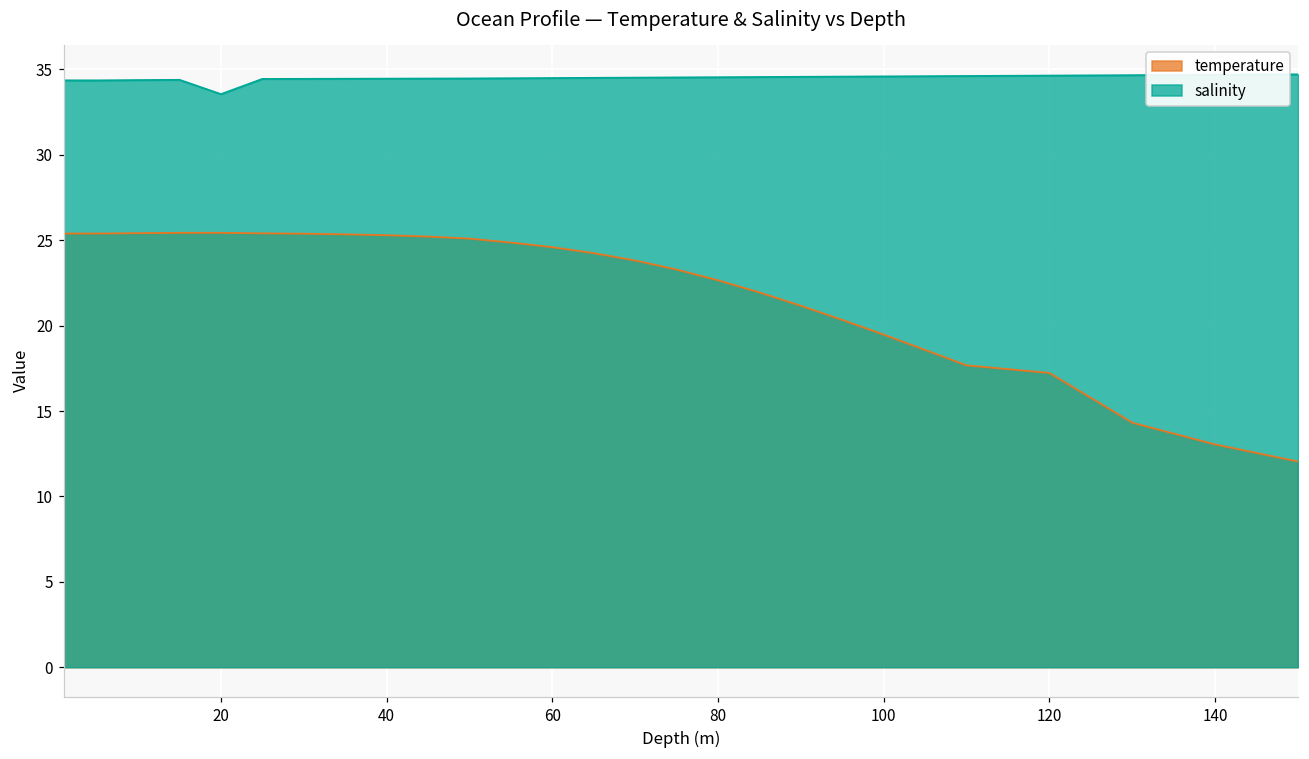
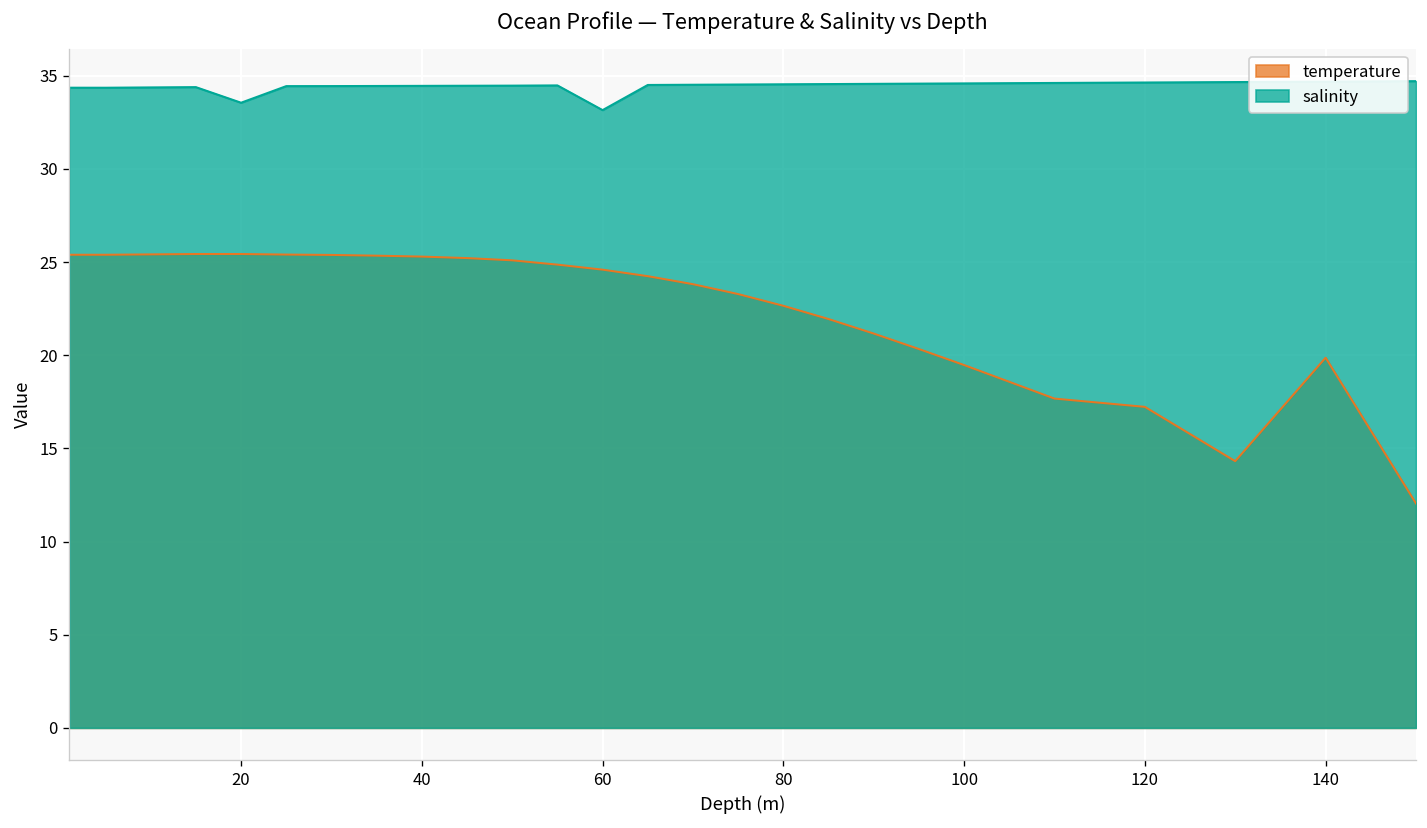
  {
    "temperature": {
      "20": 25.4,
      "40": 25.3,
      "60": 24.6,
      "80": 22.7,
      "100": 19.5,
      "120": 17.2,
-     "140": 13.0
+     "140": 19.9
    },
    "salinity": {
      "20": 33.6,
      "40": 34.5,
-     "60": 34.5,
+     "60": 33.2,
      "80": 34.5,
      "100": 34.6,
      "120": 34.6
    }
  }
